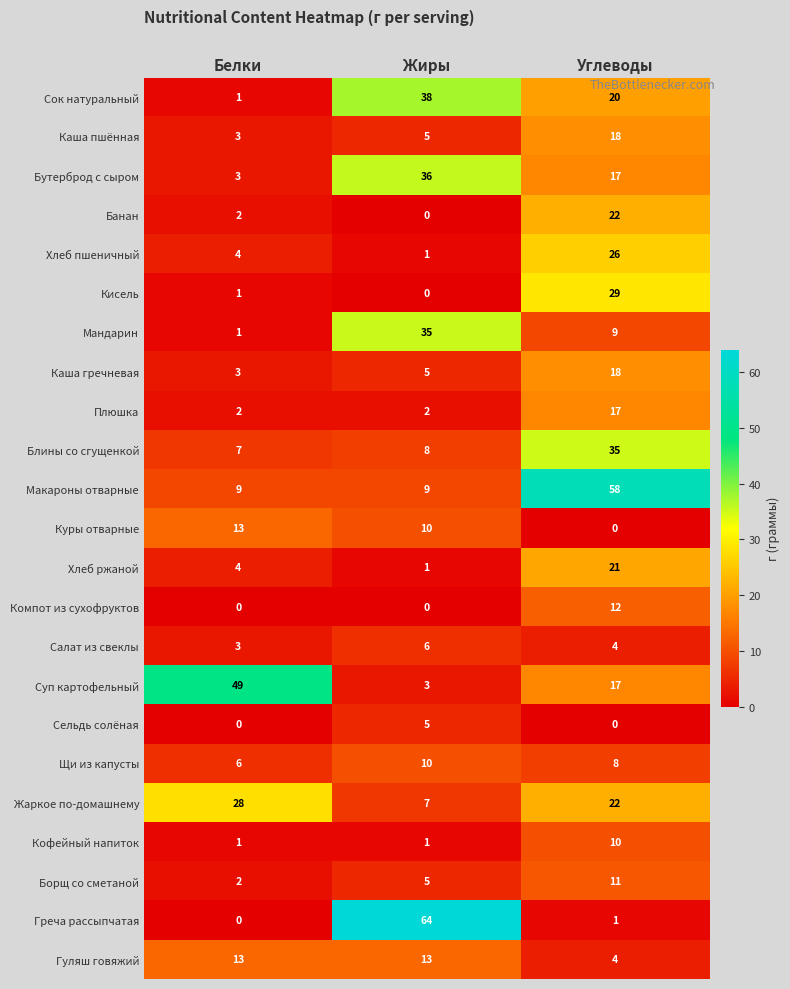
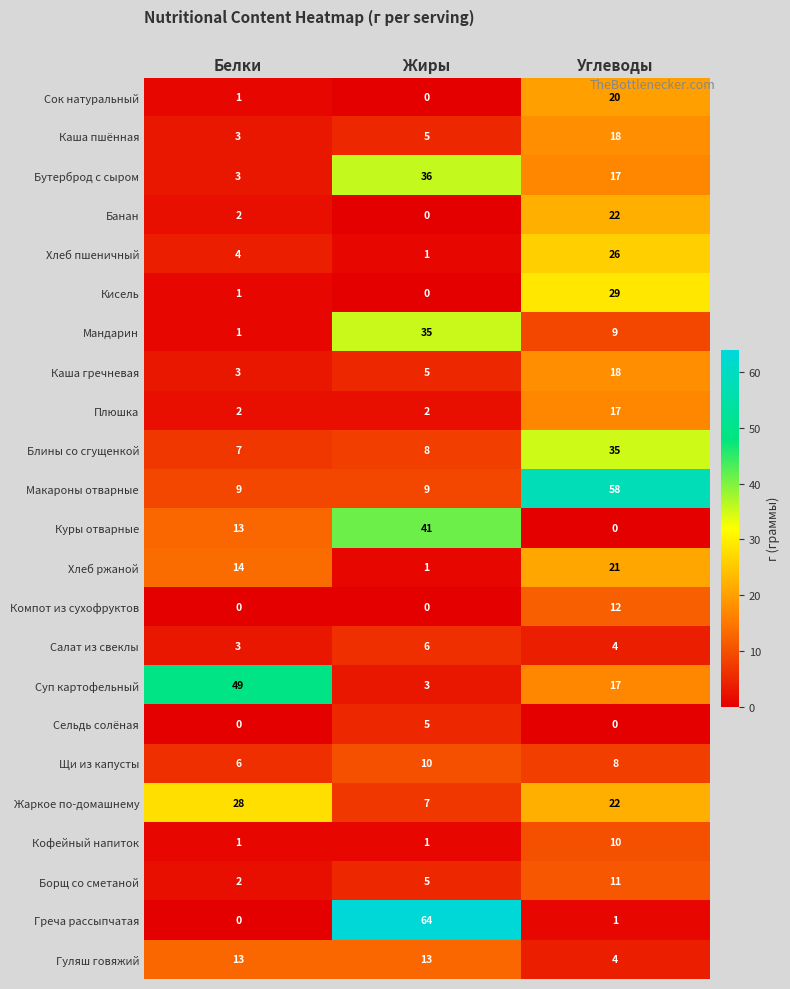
  {
    "Сок натуральный": {
      "Белки": 1,
-     "Жиры": 38
+     "Жиры": 0
    },
    "Каша пшённая": {
      "Белки": 3,
      "Жиры": 5,
      "Углеводы": 18
    },
    "Бутерброд с сыром": {
      "Белки": 3,
      "Жиры": 36,
      "Углеводы": 17
    },
    "Банан": {
      "Белки": 2,
      "Жиры": 0,
      "Углеводы": 22
    },
    "Хлеб пшеничный": {
      "Белки": 4,
      "Жиры": 1,
      "Углеводы": 26
    },
    "Кисель": {
      "Белки": 1,
      "Жиры": 0,
      "Углеводы": 29
    },
    "Мандарин": {
      "Белки": 1,
      "Жиры": 35,
      "Углеводы": 9
    },
    "Каша гречневая": {
      "Белки": 3,
      "Жиры": 5,
      "Углеводы": 18
    },
    "Плюшка": {
      "Белки": 2,
      "Жиры": 2,
      "Углеводы": 17
    },
    "Блины со сгущенкой": {
      "Белки": 7,
      "Жиры": 8,
      "Углеводы": 35
    },
    "Макароны отварные": {
      "Белки": 9,
      "Жиры": 9,
      "Углеводы": 58
    },
    "Куры отварные": {
      "Белки": 13,
-     "Жиры": 10,
+     "Жиры": 41,
      "Углеводы": 0
    },
    "Хлеб ржаной": {
-     "Белки": 4,
+     "Белки": 14,
      "Жиры": 1,
      "Углеводы": 21
    },
    "Компот из сухофруктов": {
      "Белки": 0,
      "Жиры": 0,
      "Углеводы": 12
    },
    "Салат из свеклы": {
      "Белки": 3,
      "Жиры": 6,
      "Углеводы": 4
    },
    "Суп картофельный": {
      "Белки": 49,
      "Жиры": 3,
      "Углеводы": 17
    },
    "Сельдь солёная": {
      "Белки": 0,
      "Жиры": 5,
      "Углеводы": 0
    },
    "Щи из капусты": {
      "Белки": 6,
      "Жиры": 10,
      "Углеводы": 8
    },
    "Жаркое по-домашнему": {
      "Белки": 28,
      "Жиры": 7,
      "Углеводы": 22
    },
    "Кофейный напиток": {
      "Белки": 1,
      "Жиры": 1,
      "Углеводы": 10
    },
    "Борщ со сметаной": {
      "Белки": 2,
      "Жиры": 5,
      "Углеводы": 11
    },
    "Греча рассыпчатая": {
      "Белки": 0,
      "Жиры": 64,
      "Углеводы": 1
    },
    "Гуляш говяжий": {
      "Белки": 13,
      "Жиры": 13,
      "Углеводы": 4
    }
  }
